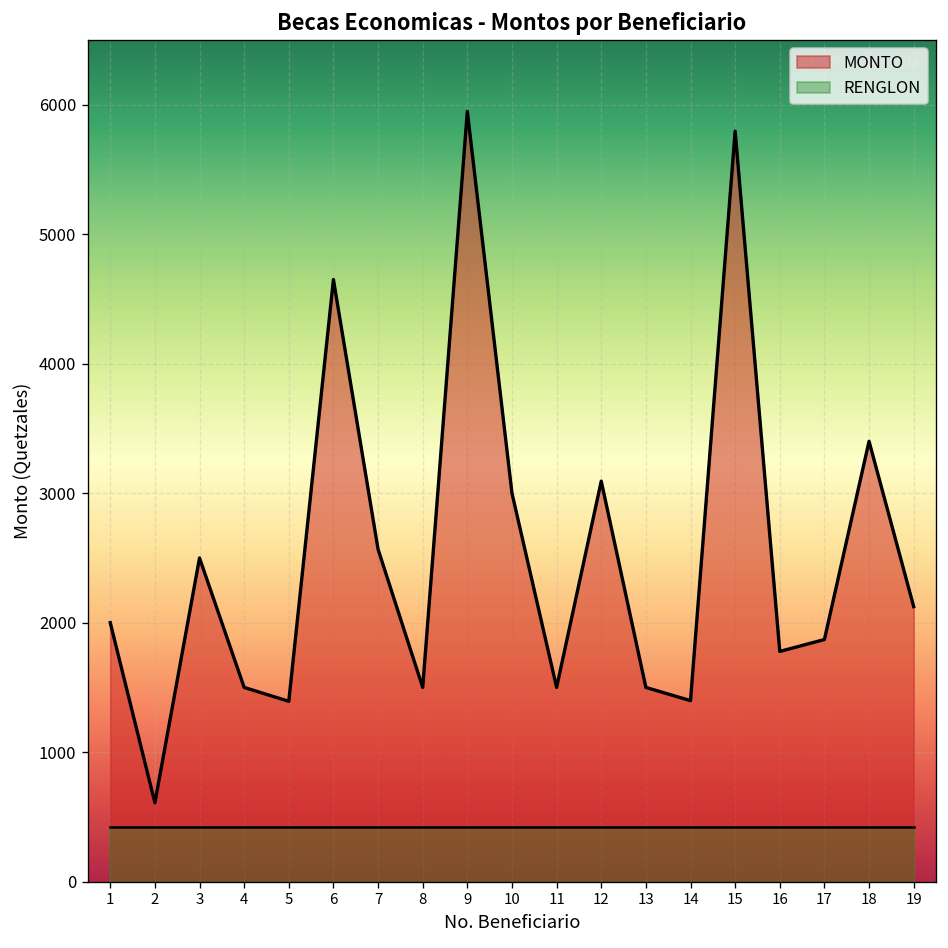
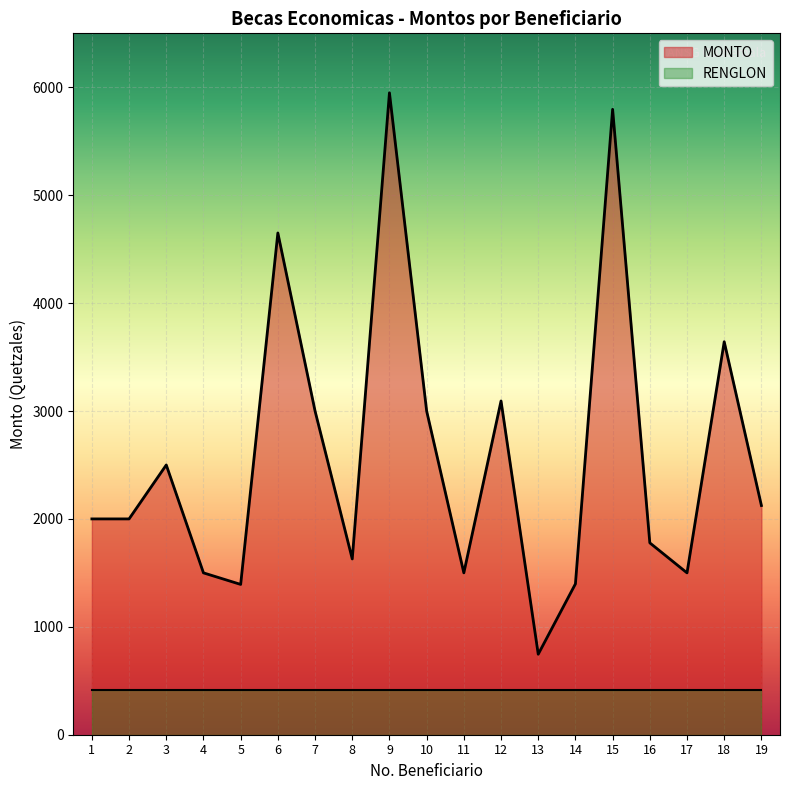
  {
    "MONTO": {
      "1": 2000,
-     "2": 610,
+     "2": 2000,
      "3": 2500,
      "4": 1500,
      "5": 1390,
      "6": 4650,
-     "7": 2570,
-     "8": 1500,
+     "7": 3000,
+     "8": 1630,
      "9": 5950,
      "10": 3000,
      "11": 1500,
      "12": 3090,
-     "13": 1500,
+     "13": 750,
      "14": 1400,
      "15": 5800,
      "16": 1780,
-     "17": 1870,
-     "18": 3400,
+     "17": 1500,
+     "18": 3640,
      "19": 2120
    },
    "RENGLON": {
      "1": 420,
      "2": 420,
      "3": 420,
      "4": 420,
      "5": 420,
      "6": 420,
      "7": 420,
      "8": 420,
      "9": 420,
      "10": 420,
      "11": 420,
      "12": 420,
      "13": 420,
      "14": 420,
      "15": 420,
      "16": 420,
      "17": 420,
      "18": 420,
      "19": 420
    }
  }
